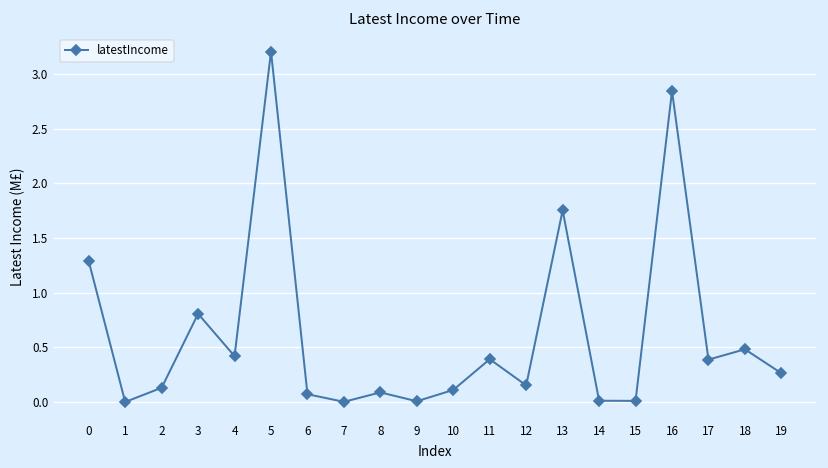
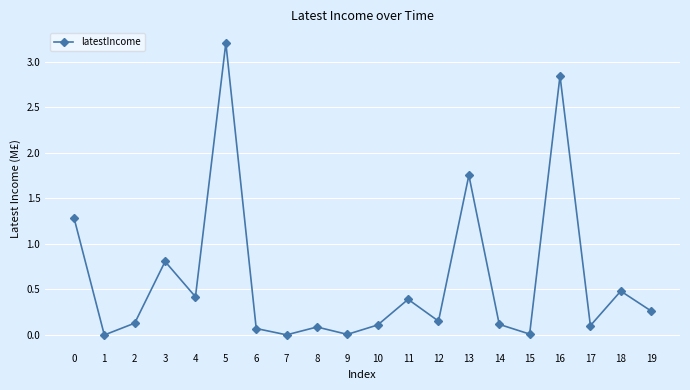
  {
    "0": 1.3,
    "1": 0.0,
    "2": 0.1,
    "3": 0.8,
    "4": 0.4,
    "5": 3.2,
    "6": 0.1,
    "7": 0.0,
    "8": 0.1,
    "9": 0.0,
    "10": 0.1,
    "11": 0.4,
    "12": 0.2,
    "13": 1.8,
-   "14": 0.0,
+   "14": 0.1,
    "15": 0.0,
    "16": 2.8,
-   "17": 0.4,
+   "17": 0.1,
    "18": 0.5,
    "19": 0.3
  }
